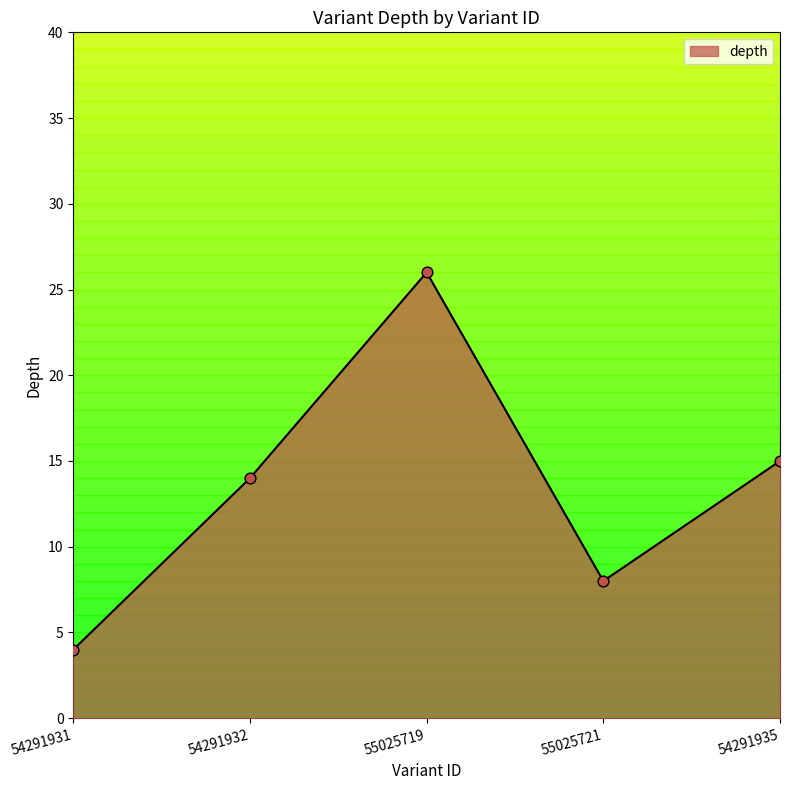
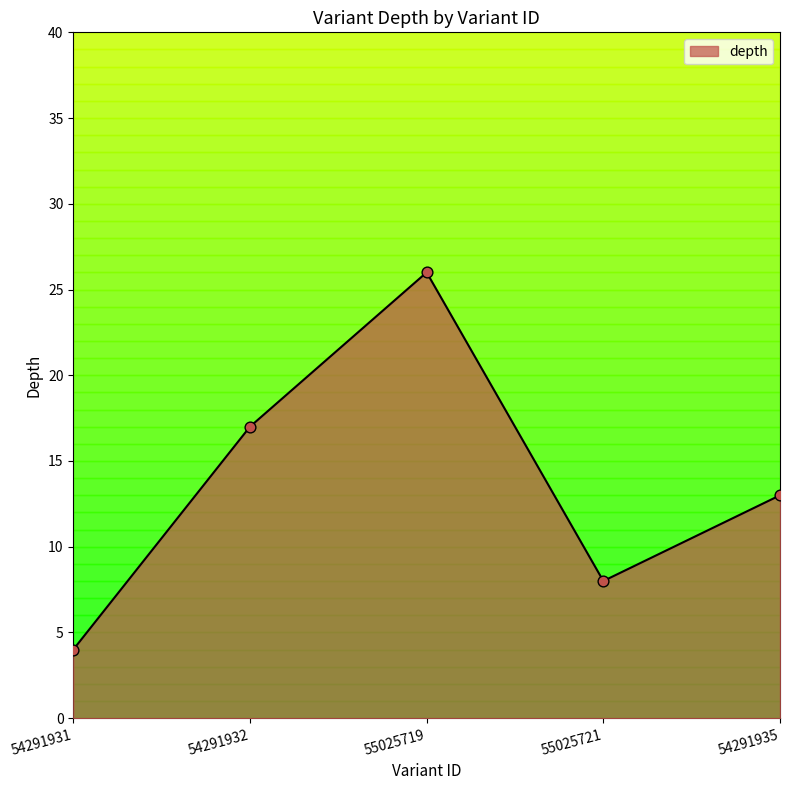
  {
    "54291931": 4,
-   "54291932": 14,
+   "54291932": 17,
    "55025719": 26,
    "55025721": 8,
-   "54291935": 15
+   "54291935": 13
  }
